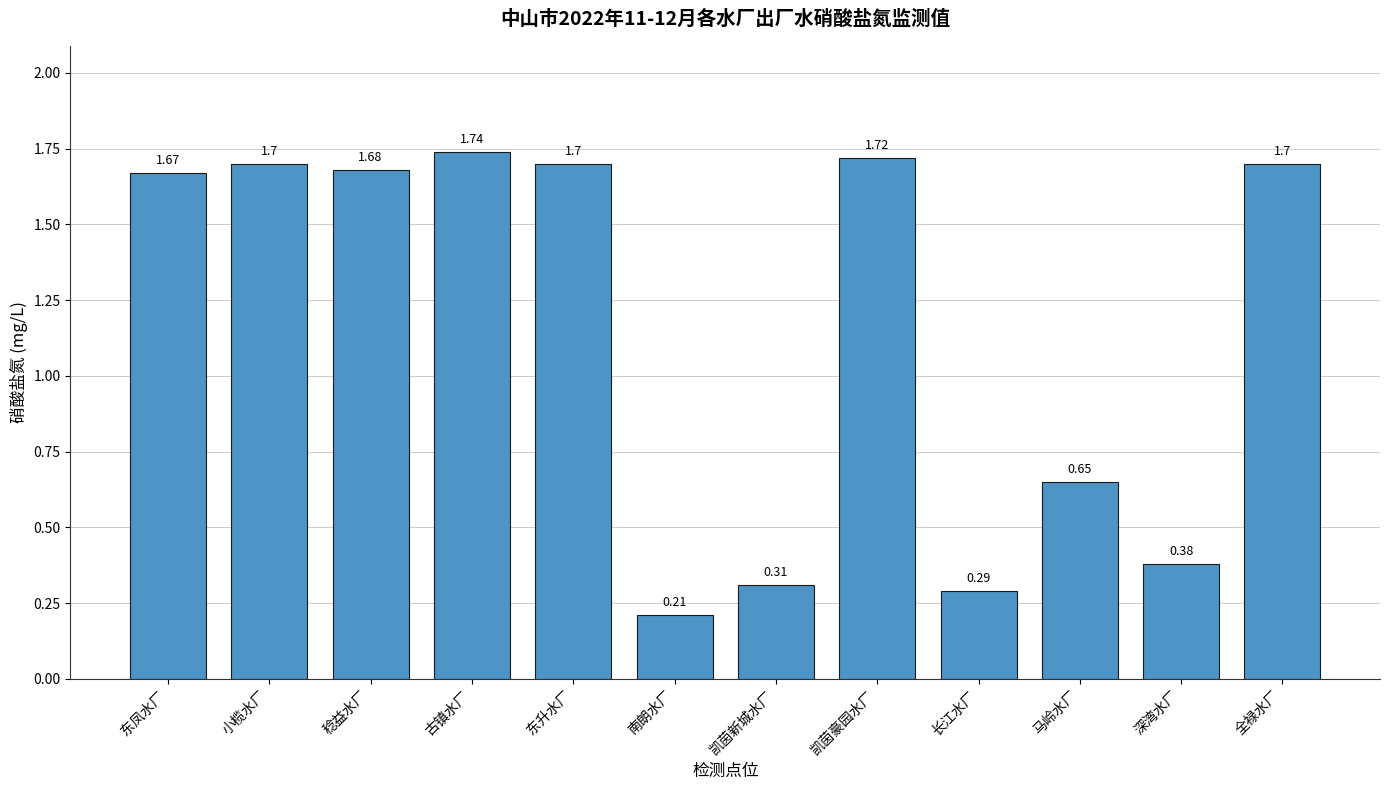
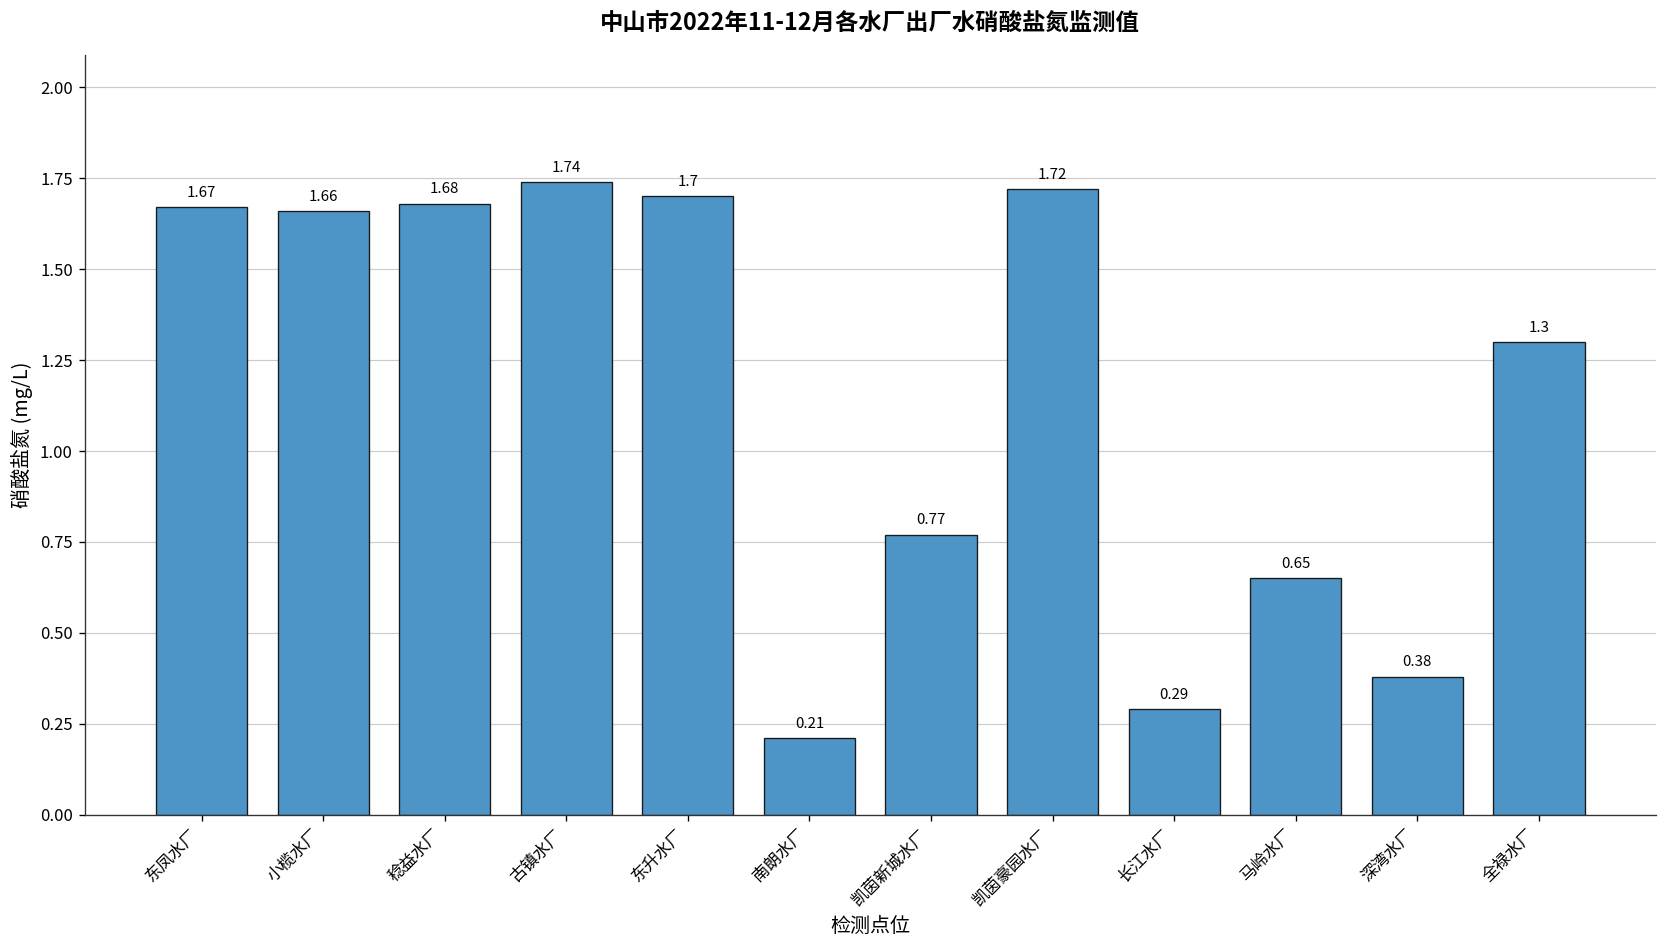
  {
    "东凤水厂": 1.67,
-   "小榄水厂": 1.7,
+   "小榄水厂": 1.66,
    "稔益水厂": 1.68,
    "古镇水厂": 1.74,
    "东升水厂": 1.7,
    "南朗水厂": 0.21,
-   "凯茵新城水厂": 0.31,
+   "凯茵新城水厂": 0.77,
    "凯茵豪园水厂": 1.72,
    "长江水厂": 0.29,
    "马岭水厂": 0.65,
    "深湾水厂": 0.38,
-   "全禄水厂": 1.7
+   "全禄水厂": 1.3
  }
